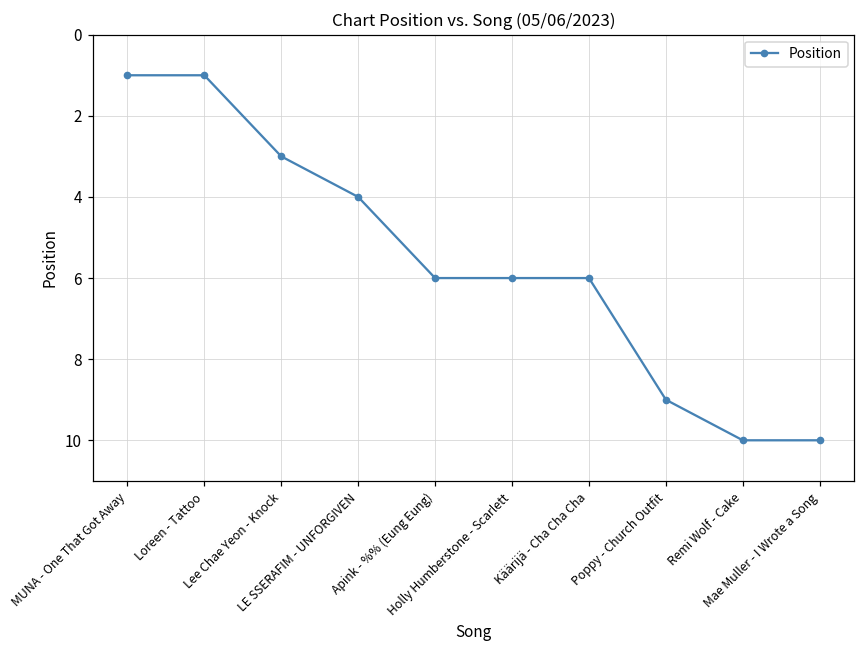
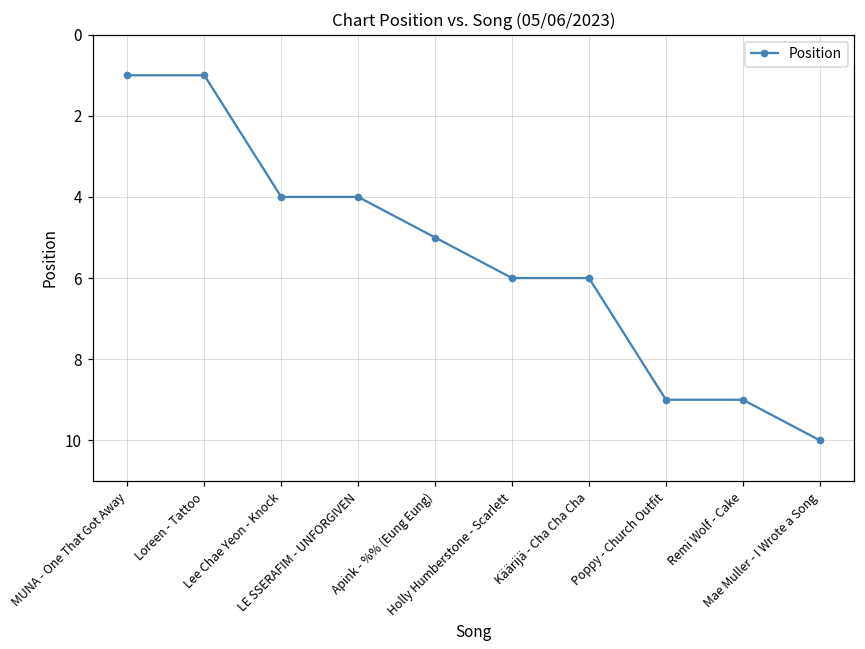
  {
    "MUNA - One That Got Away": 1,
    "Loreen - Tattoo": 1,
-   "Lee Chae Yeon - Knock": 3,
+   "Lee Chae Yeon - Knock": 4,
    "LE SSERAFIM - UNFORGIVEN": 4,
-   "Apink - %% (Eung Eung)": 6,
+   "Apink - %% (Eung Eung)": 5,
    "Holly Humberstone - Scarlett": 6,
    "Käärijä - Cha Cha Cha": 6,
    "Poppy - Church Outfit": 9,
-   "Remi Wolf - Cake": 10,
+   "Remi Wolf - Cake": 9,
    "Mae Muller - I Wrote a Song": 10
  }
